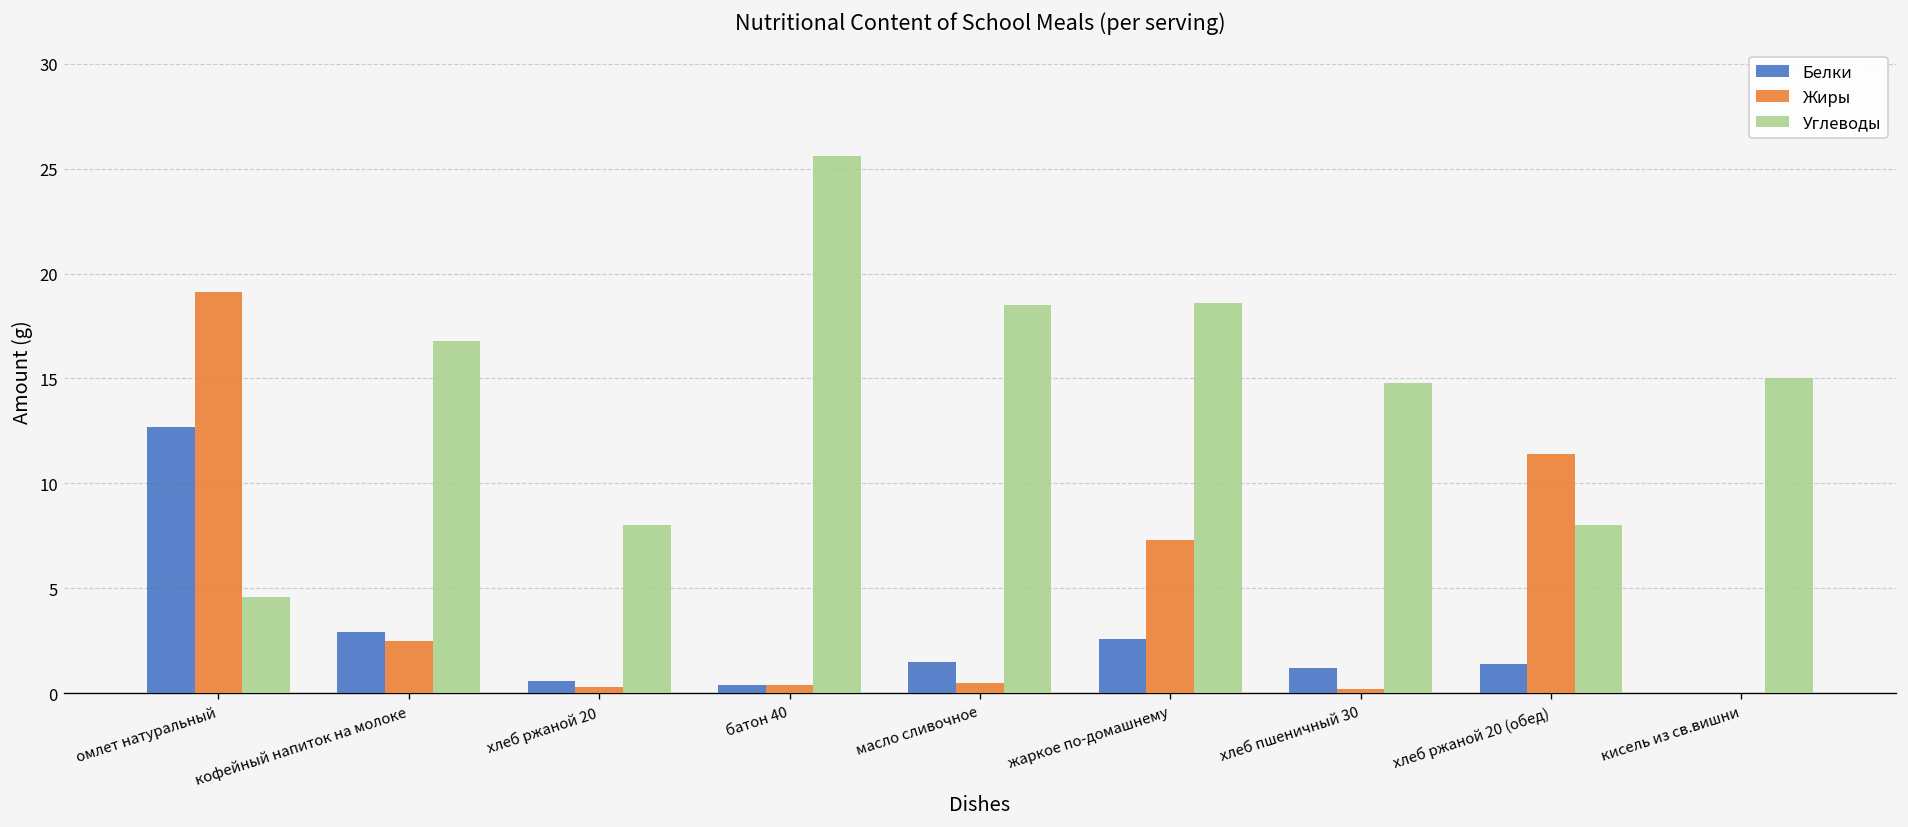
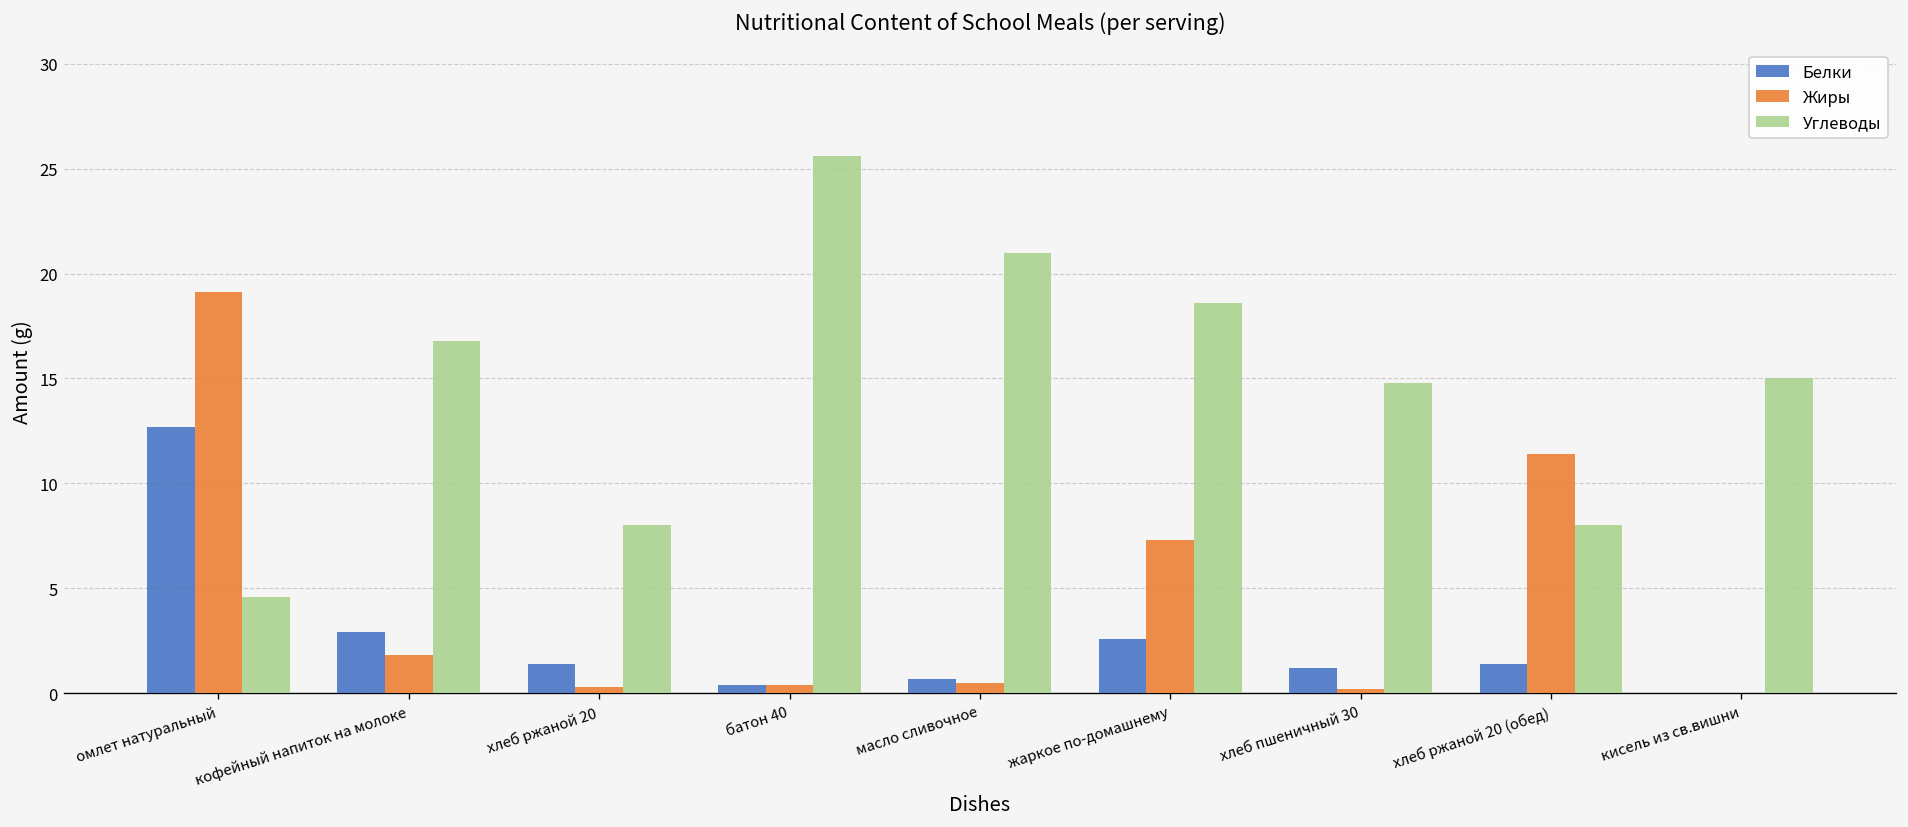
  {
    "Белки": {
      "омлет натуральный": 12.7,
      "кофейный напиток на молоке": 2.9,
-     "хлеб ржаной 20": 0.6,
+     "хлеб ржаной 20": 1.4,
      "батон 40": 0.4,
-     "масло сливочное": 1.5,
+     "масло сливочное": 0.7,
      "жаркое по-домашнему": 2.6,
      "хлеб пшеничный 30": 1.2,
      "хлеб ржаной 20 (обед)": 1.4,
      "кисель из св.вишни": 0.0
    },
    "Жиры": {
      "омлет натуральный": 19.1,
-     "кофейный напиток на молоке": 2.5,
+     "кофейный напиток на молоке": 1.8,
      "хлеб ржаной 20": 0.3,
      "батон 40": 0.4,
      "масло сливочное": 0.5,
      "жаркое по-домашнему": 7.3,
      "хлеб пшеничный 30": 0.2,
      "хлеб ржаной 20 (обед)": 11.4,
      "кисель из св.вишни": 0.0
    },
    "Углеводы": {
      "омлет натуральный": 4.6,
      "кофейный напиток на молоке": 16.8,
      "хлеб ржаной 20": 8.0,
      "батон 40": 25.6,
-     "масло сливочное": 18.5,
+     "масло сливочное": 21.0,
      "жаркое по-домашнему": 18.6,
      "хлеб пшеничный 30": 14.8,
      "хлеб ржаной 20 (обед)": 8.0,
      "кисель из св.вишни": 15.0
    }
  }
